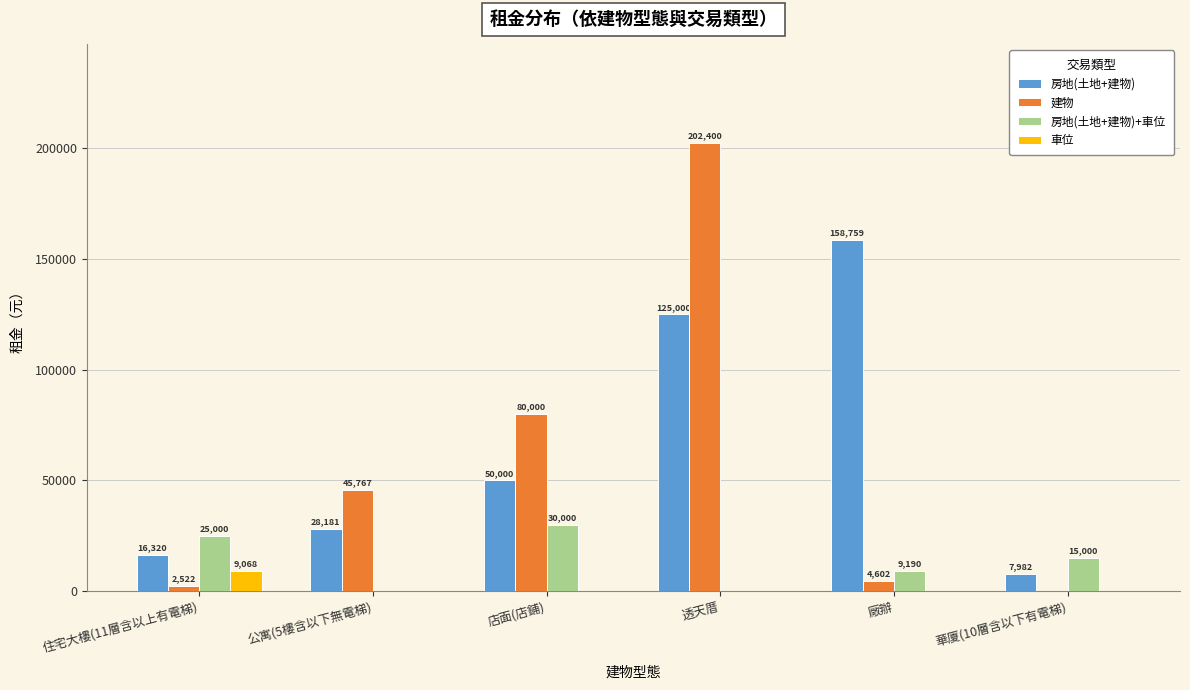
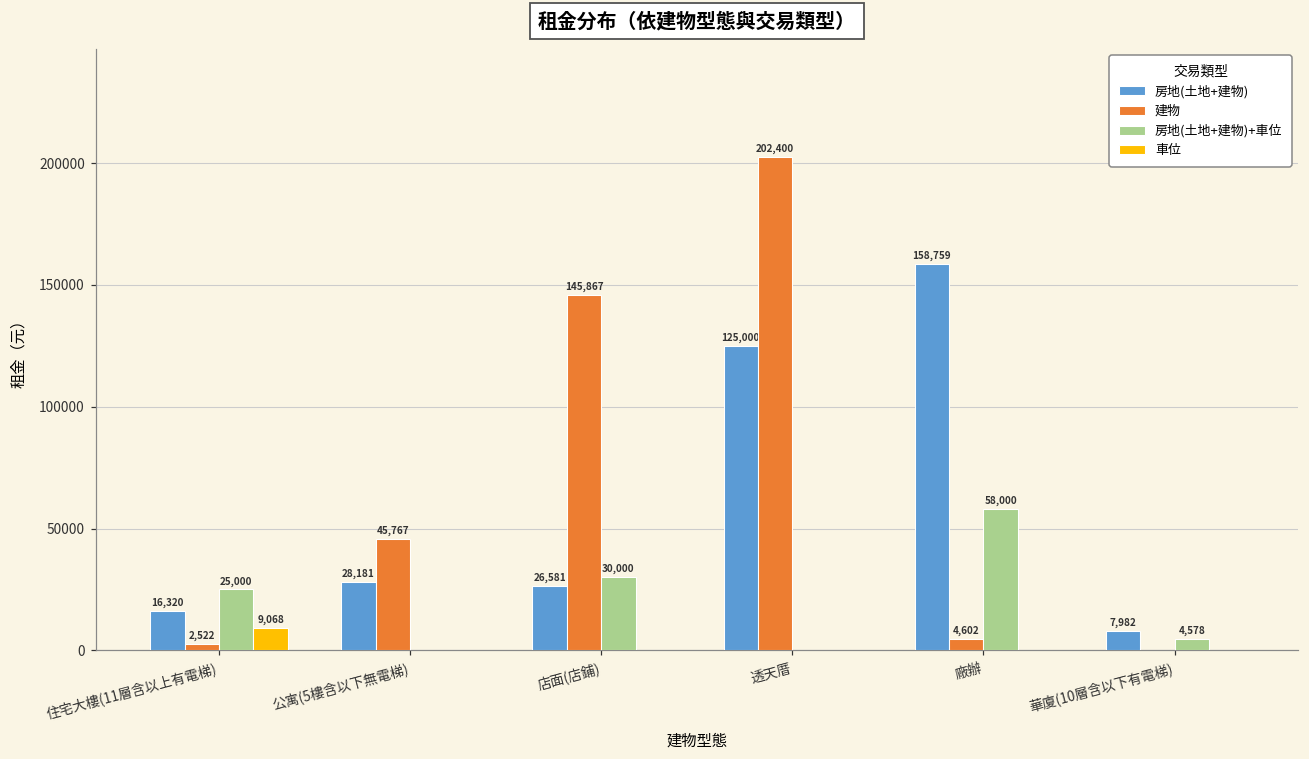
  {
    "房地(土地+建物)": {
      "住宅大樓(11層含以上有電梯)": "16,320",
      "公寓(5樓含以下無電梯)": "28,181",
-     "店面(店鋪)": "50,000",
+     "店面(店鋪)": "26,581",
      "透天厝": "125,000",
      "廠辦": "158,759",
      "華廈(10層含以下有電梯)": "7,982"
    },
    "建物": {
      "住宅大樓(11層含以上有電梯)": "2,522",
      "公寓(5樓含以下無電梯)": "45,767",
-     "店面(店鋪)": "80,000",
+     "店面(店鋪)": "145,867",
      "透天厝": "202,400",
      "廠辦": "4,602"
    },
    "房地(土地+建物)+車位": {
      "住宅大樓(11層含以上有電梯)": "25,000",
      "店面(店鋪)": "30,000",
-     "廠辦": "9,190",
-     "華廈(10層含以下有電梯)": "15,000"
+     "廠辦": "58,000",
+     "華廈(10層含以下有電梯)": "4,578"
    },
    "車位": {
      "住宅大樓(11層含以上有電梯)": "9,068"
    }
  }
